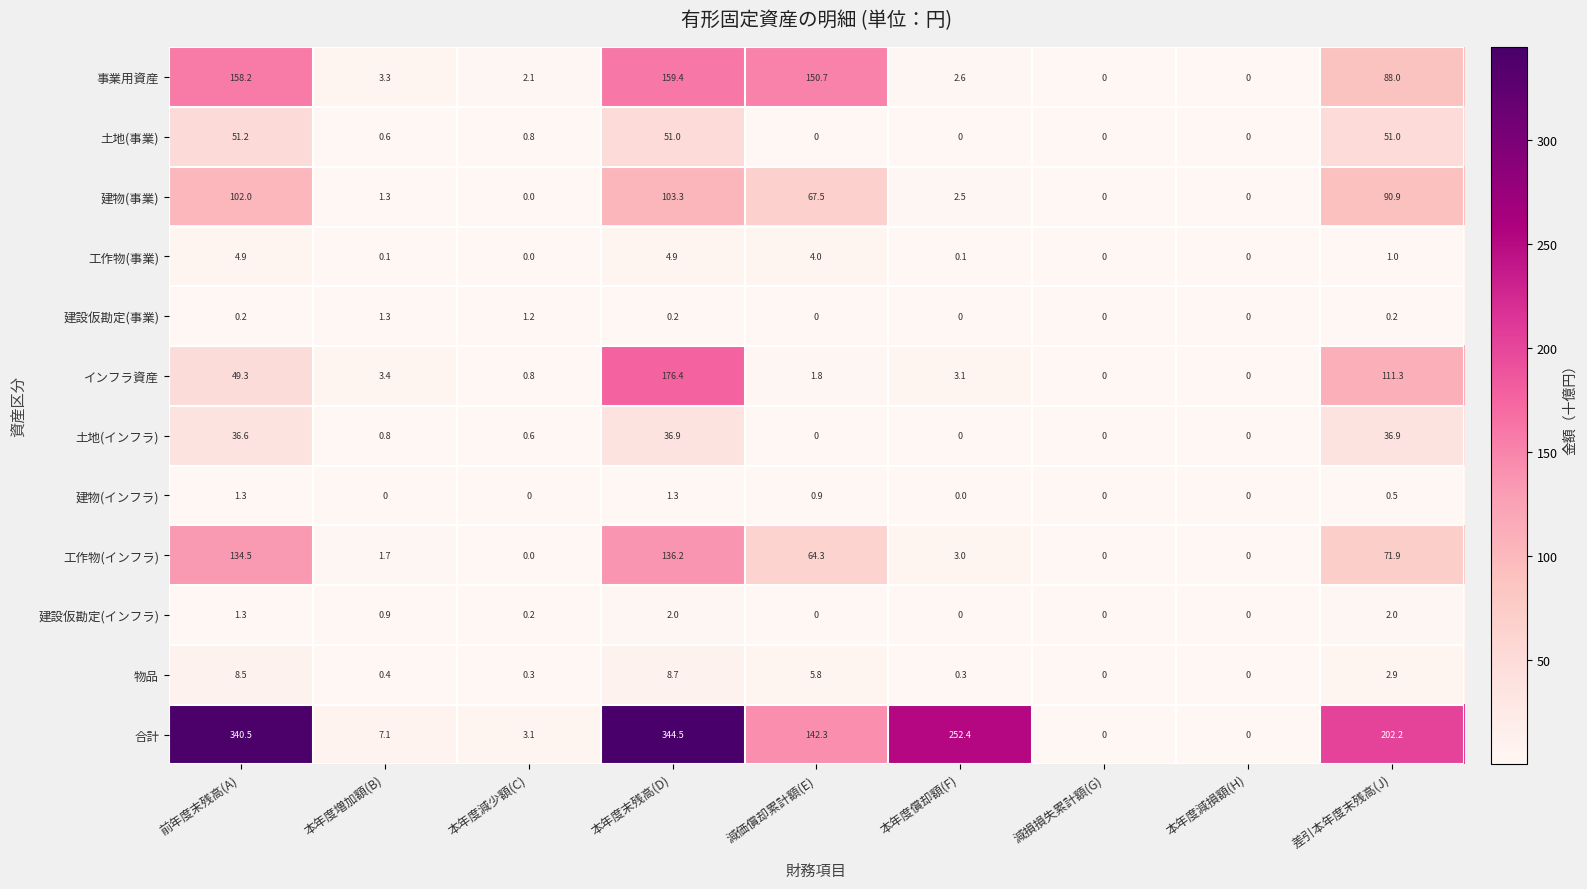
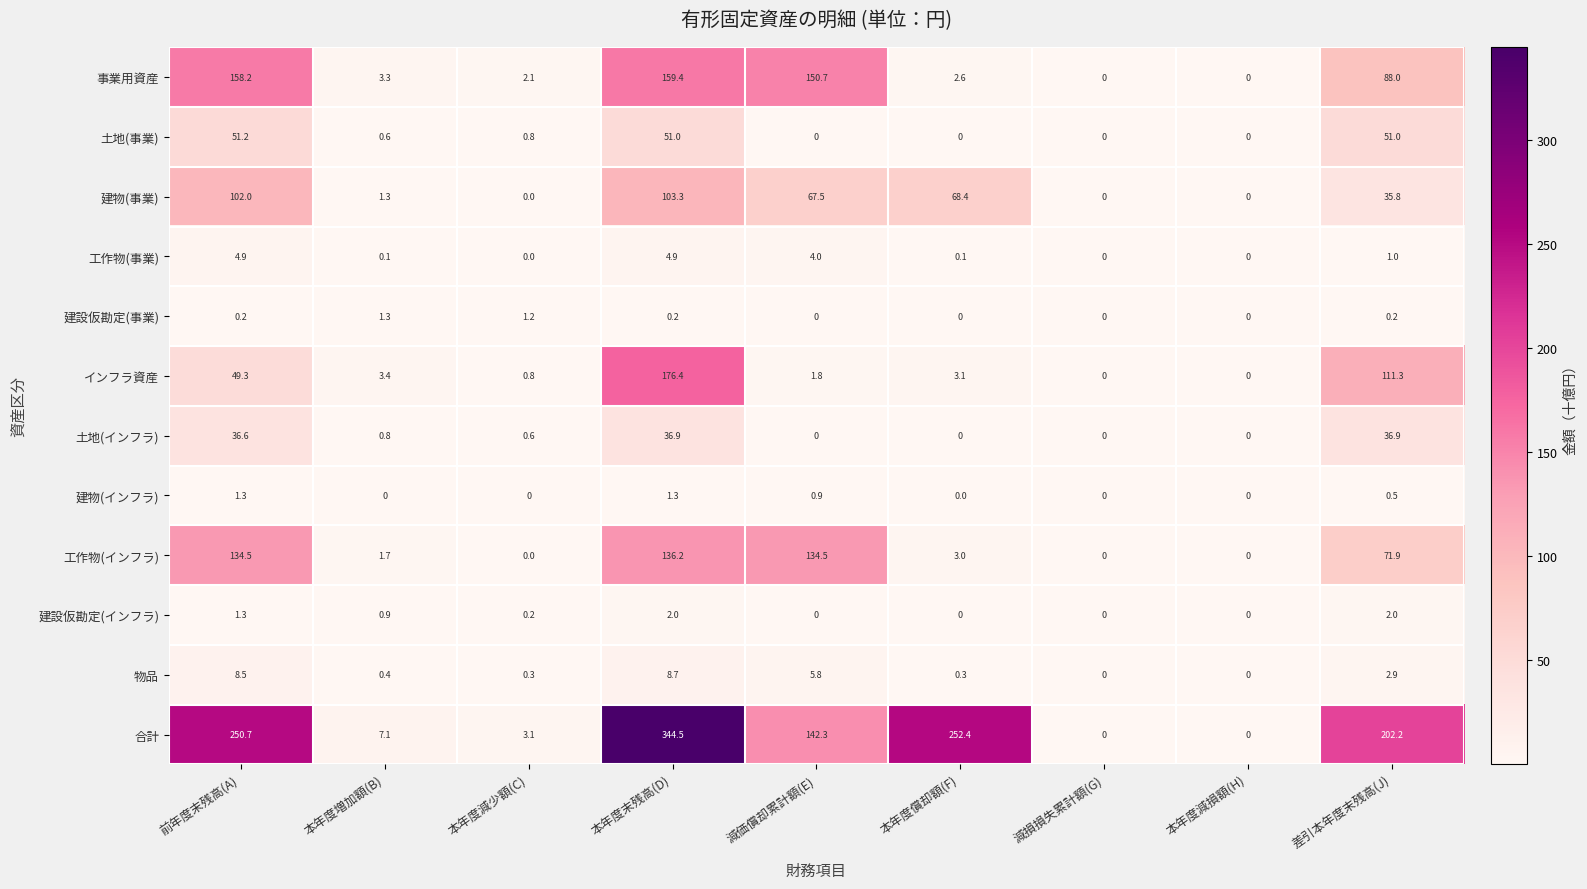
  {
    "事業用資産": {
      "前年度末残高(A)": 158.2,
      "本年度増加額(B)": 3.3,
      "本年度減少額(C)": 2.1,
      "本年度末残高(D)": 159.4,
      "減価償却累計額(E)": 150.7,
      "本年度償却額(F)": 2.6,
      "減損損失累計額(G)": 0,
      "本年度減損額(H)": 0,
      "差引本年度末残高(J)": 88.0
    },
    "土地(事業)": {
      "前年度末残高(A)": 51.2,
      "本年度増加額(B)": 0.6,
      "本年度減少額(C)": 0.8,
      "本年度末残高(D)": 51.0,
      "減価償却累計額(E)": 0,
      "本年度償却額(F)": 0,
      "減損損失累計額(G)": 0,
      "本年度減損額(H)": 0,
      "差引本年度末残高(J)": 51.0
    },
    "建物(事業)": {
      "前年度末残高(A)": 102.0,
      "本年度増加額(B)": 1.3,
      "本年度減少額(C)": 0.0,
      "本年度末残高(D)": 103.3,
      "減価償却累計額(E)": 67.5,
-     "本年度償却額(F)": 2.5,
+     "本年度償却額(F)": 68.4,
      "減損損失累計額(G)": 0,
      "本年度減損額(H)": 0,
-     "差引本年度末残高(J)": 90.9
+     "差引本年度末残高(J)": 35.8
    },
    "工作物(事業)": {
      "前年度末残高(A)": 4.9,
      "本年度増加額(B)": 0.1,
      "本年度減少額(C)": 0.0,
      "本年度末残高(D)": 4.9,
      "減価償却累計額(E)": 4.0,
      "本年度償却額(F)": 0.1,
      "減損損失累計額(G)": 0,
      "本年度減損額(H)": 0,
      "差引本年度末残高(J)": 1.0
    },
    "建設仮勘定(事業)": {
      "前年度末残高(A)": 0.2,
      "本年度増加額(B)": 1.3,
      "本年度減少額(C)": 1.2,
      "本年度末残高(D)": 0.2,
      "減価償却累計額(E)": 0,
      "本年度償却額(F)": 0,
      "減損損失累計額(G)": 0,
      "本年度減損額(H)": 0,
      "差引本年度末残高(J)": 0.2
    },
    "インフラ資産": {
      "前年度末残高(A)": 49.3,
      "本年度増加額(B)": 3.4,
      "本年度減少額(C)": 0.8,
      "本年度末残高(D)": 176.4,
      "減価償却累計額(E)": 1.8,
      "本年度償却額(F)": 3.1,
      "減損損失累計額(G)": 0,
      "本年度減損額(H)": 0,
      "差引本年度末残高(J)": 111.3
    },
    "土地(インフラ)": {
      "前年度末残高(A)": 36.6,
      "本年度増加額(B)": 0.8,
      "本年度減少額(C)": 0.6,
      "本年度末残高(D)": 36.9,
      "減価償却累計額(E)": 0,
      "本年度償却額(F)": 0,
      "減損損失累計額(G)": 0,
      "本年度減損額(H)": 0,
      "差引本年度末残高(J)": 36.9
    },
    "建物(インフラ)": {
      "前年度末残高(A)": 1.3,
      "本年度増加額(B)": 0,
      "本年度減少額(C)": 0,
      "本年度末残高(D)": 1.3,
      "減価償却累計額(E)": 0.9,
      "本年度償却額(F)": 0.0,
      "減損損失累計額(G)": 0,
      "本年度減損額(H)": 0,
      "差引本年度末残高(J)": 0.5
    },
    "工作物(インフラ)": {
      "前年度末残高(A)": 134.5,
      "本年度増加額(B)": 1.7,
      "本年度減少額(C)": 0.0,
      "本年度末残高(D)": 136.2,
-     "減価償却累計額(E)": 64.3,
+     "減価償却累計額(E)": 134.5,
      "本年度償却額(F)": 3.0,
      "減損損失累計額(G)": 0,
      "本年度減損額(H)": 0,
      "差引本年度末残高(J)": 71.9
    },
    "建設仮勘定(インフラ)": {
      "前年度末残高(A)": 1.3,
      "本年度増加額(B)": 0.9,
      "本年度減少額(C)": 0.2,
      "本年度末残高(D)": 2.0,
      "減価償却累計額(E)": 0,
      "本年度償却額(F)": 0,
      "減損損失累計額(G)": 0,
      "本年度減損額(H)": 0,
      "差引本年度末残高(J)": 2.0
    },
    "物品": {
      "前年度末残高(A)": 8.5,
      "本年度増加額(B)": 0.4,
      "本年度減少額(C)": 0.3,
      "本年度末残高(D)": 8.7,
      "減価償却累計額(E)": 5.8,
      "本年度償却額(F)": 0.3,
      "減損損失累計額(G)": 0,
      "本年度減損額(H)": 0,
      "差引本年度末残高(J)": 2.9
    },
    "合計": {
-     "前年度末残高(A)": 340.5,
+     "前年度末残高(A)": 250.7,
      "本年度増加額(B)": 7.1,
      "本年度減少額(C)": 3.1,
      "本年度末残高(D)": 344.5,
      "減価償却累計額(E)": 142.3,
      "本年度償却額(F)": 252.4,
      "減損損失累計額(G)": 0,
      "本年度減損額(H)": 0,
      "差引本年度末残高(J)": 202.2
    }
  }
